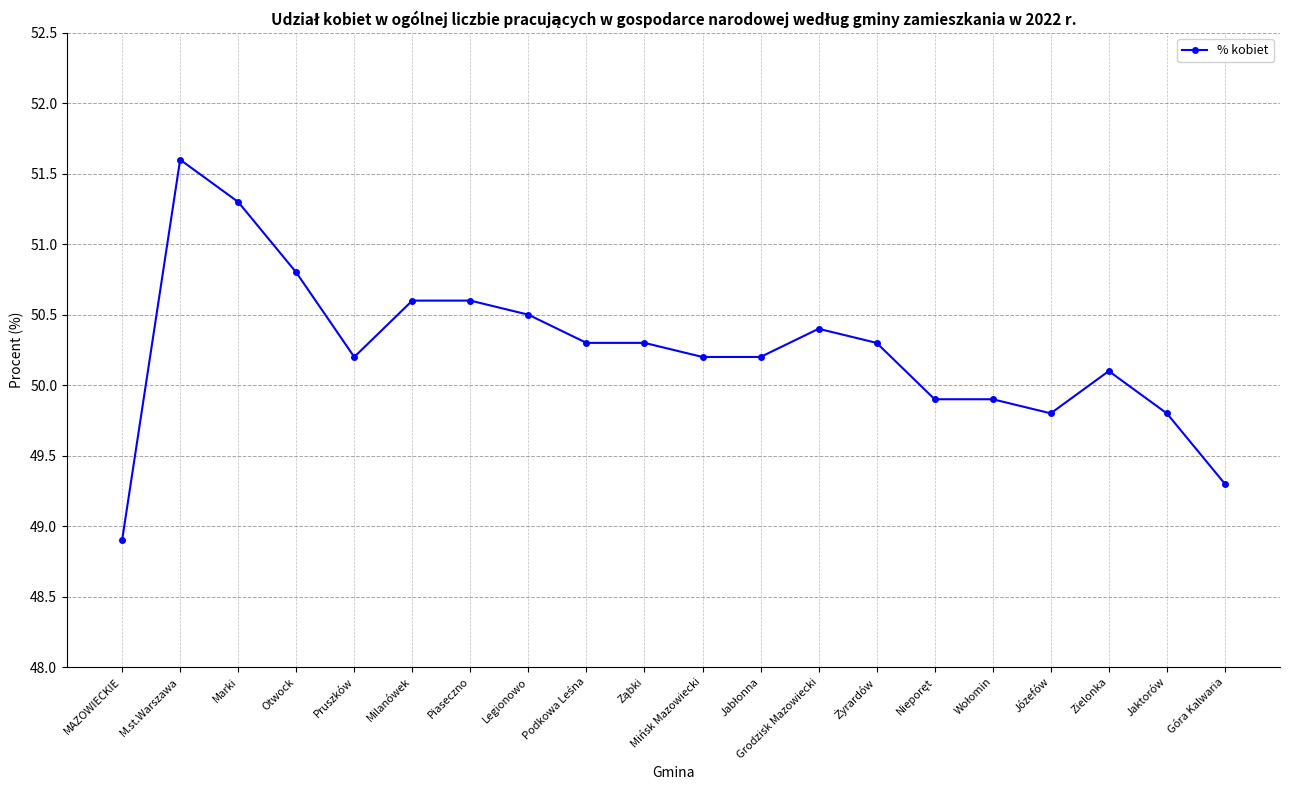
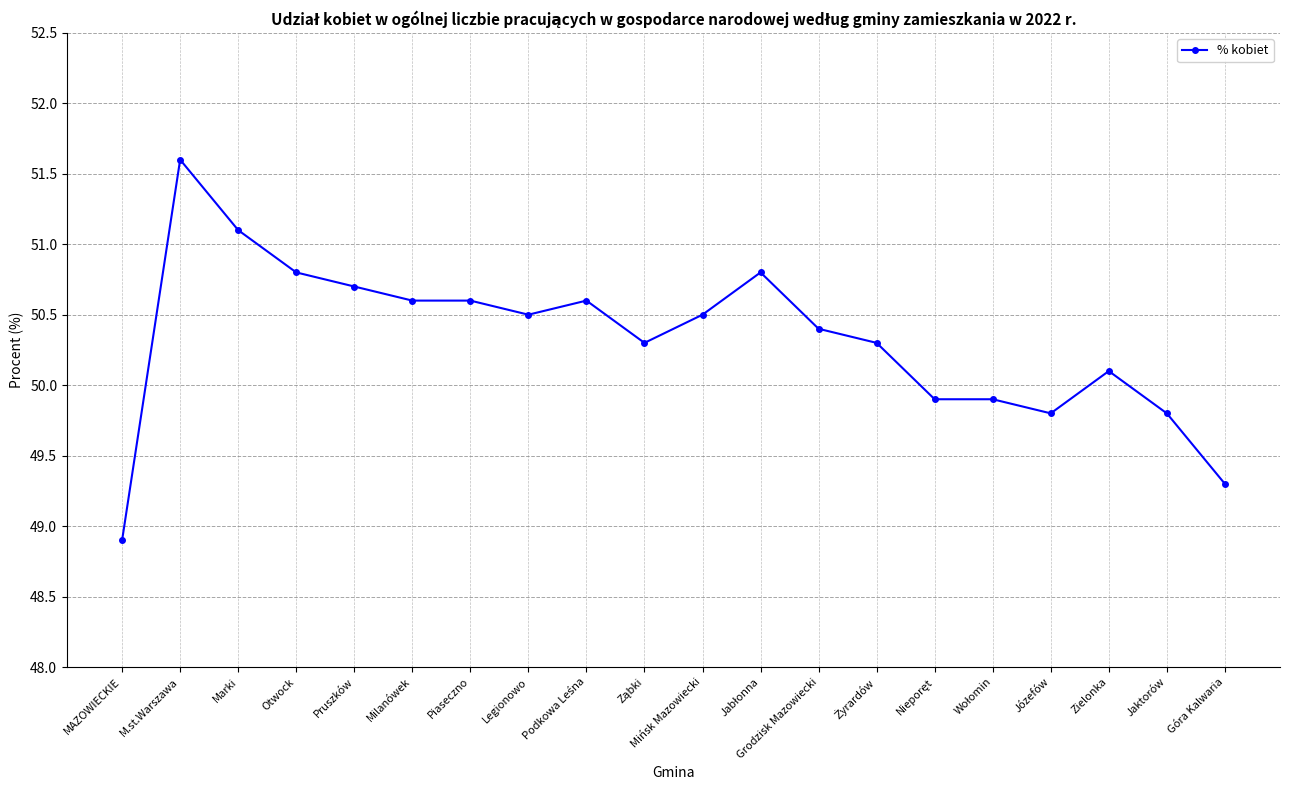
  {
    "MAZOWIECKIE": 48.9,
    "M.st.Warszawa": 51.6,
-   "Marki": 51.3,
+   "Marki": 51.1,
    "Otwock": 50.8,
-   "Pruszków": 50.2,
+   "Pruszków": 50.7,
    "Milanówek": 50.6,
    "Piaseczno": 50.6,
    "Legionowo": 50.5,
-   "Podkowa Leśna": 50.3,
+   "Podkowa Leśna": 50.6,
    "Ząbki": 50.3,
-   "Mińsk Mazowiecki": 50.2,
-   "Jabłonna": 50.2,
+   "Mińsk Mazowiecki": 50.5,
+   "Jabłonna": 50.8,
    "Grodzisk Mazowiecki": 50.4,
    "Żyrardów": 50.3,
    "Nieporęt": 49.9,
    "Wołomin": 49.9,
    "Józefów": 49.8,
    "Zielonka": 50.1,
    "Jaktorów": 49.8,
    "Góra Kalwaria": 49.3
  }
